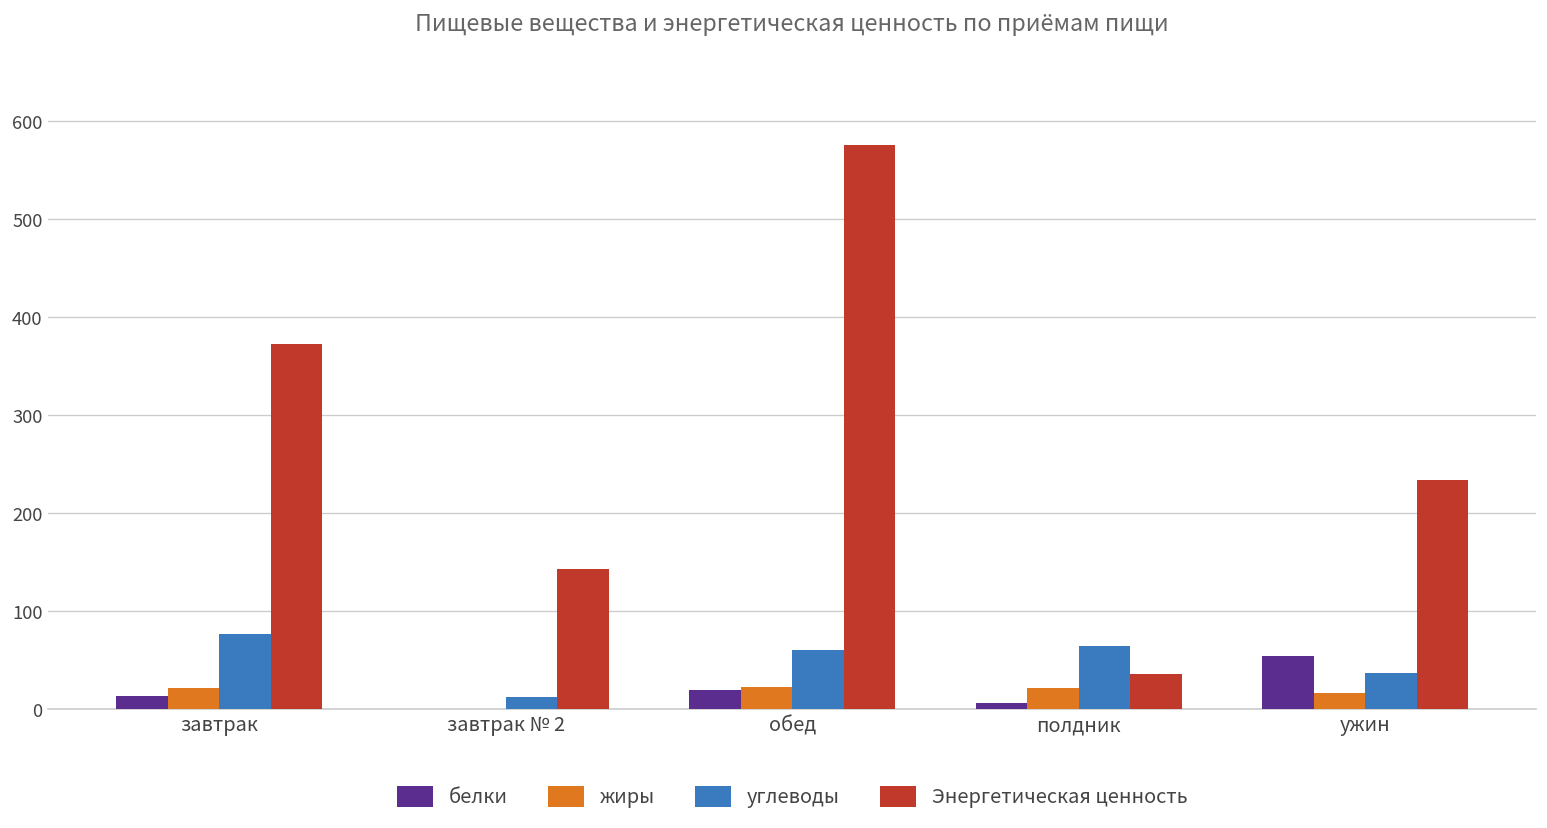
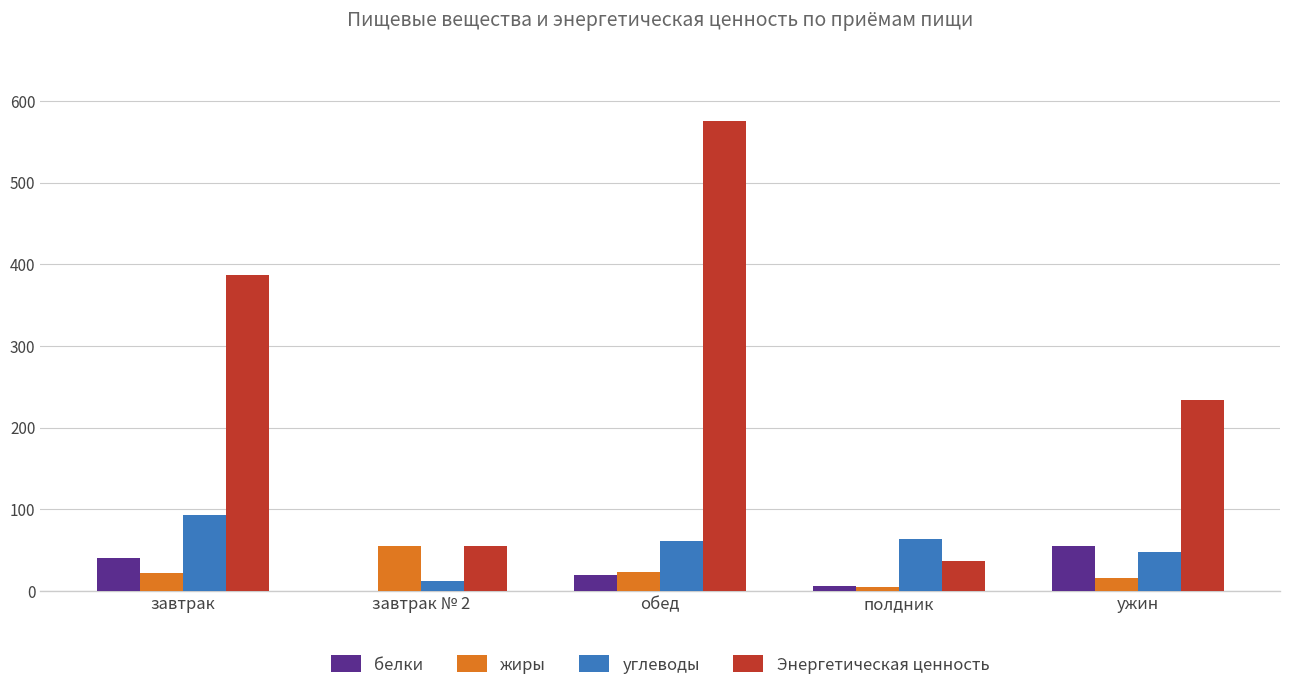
  {
    "белки": {
-     "завтрак": 10,
+     "завтрак": 40,
      "обед": 20,
      "полдник": 10,
      "ужин": 50
    },
    "жиры": {
      "завтрак": 20,
-     "завтрак № 2": 0,
+     "завтрак № 2": 60,
      "обед": 20,
-     "полдник": 20,
+     "полдник": 10,
      "ужин": 20
    },
    "углеводы": {
-     "завтрак": 80,
+     "завтрак": 90,
      "завтрак № 2": 10,
      "обед": 60,
      "полдник": 60,
-     "ужин": 40
+     "ужин": 50
    },
    "Энергетическая ценность": {
-     "завтрак": 370,
-     "завтрак № 2": 140,
+     "завтрак": 390,
+     "завтрак № 2": 60,
      "обед": 580,
      "полдник": 40,
      "ужин": 230
    }
  }
